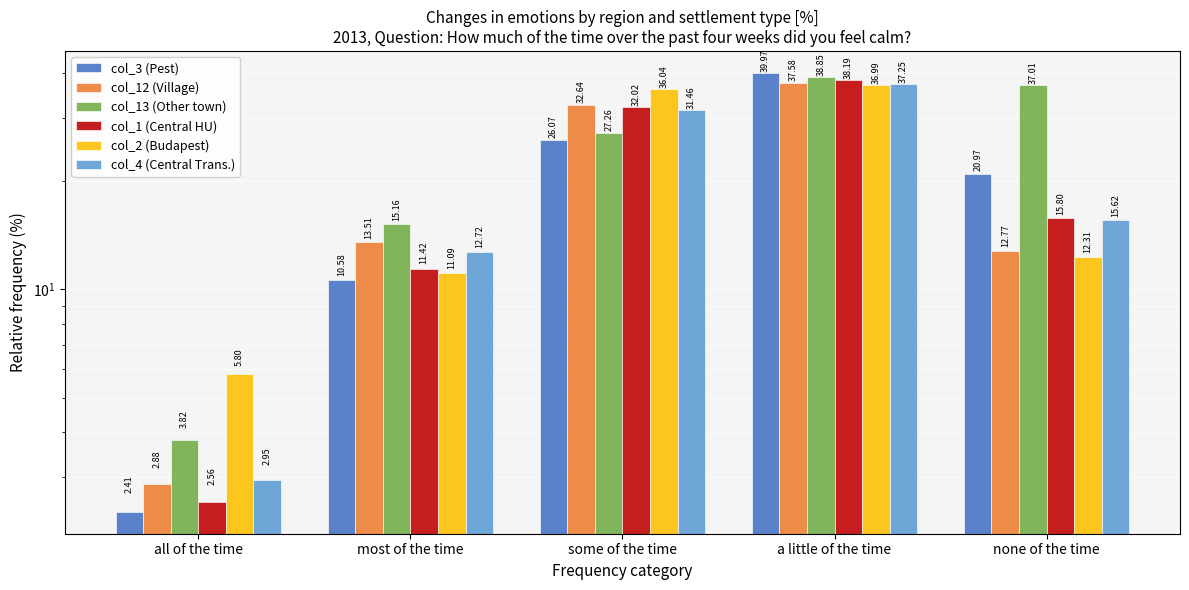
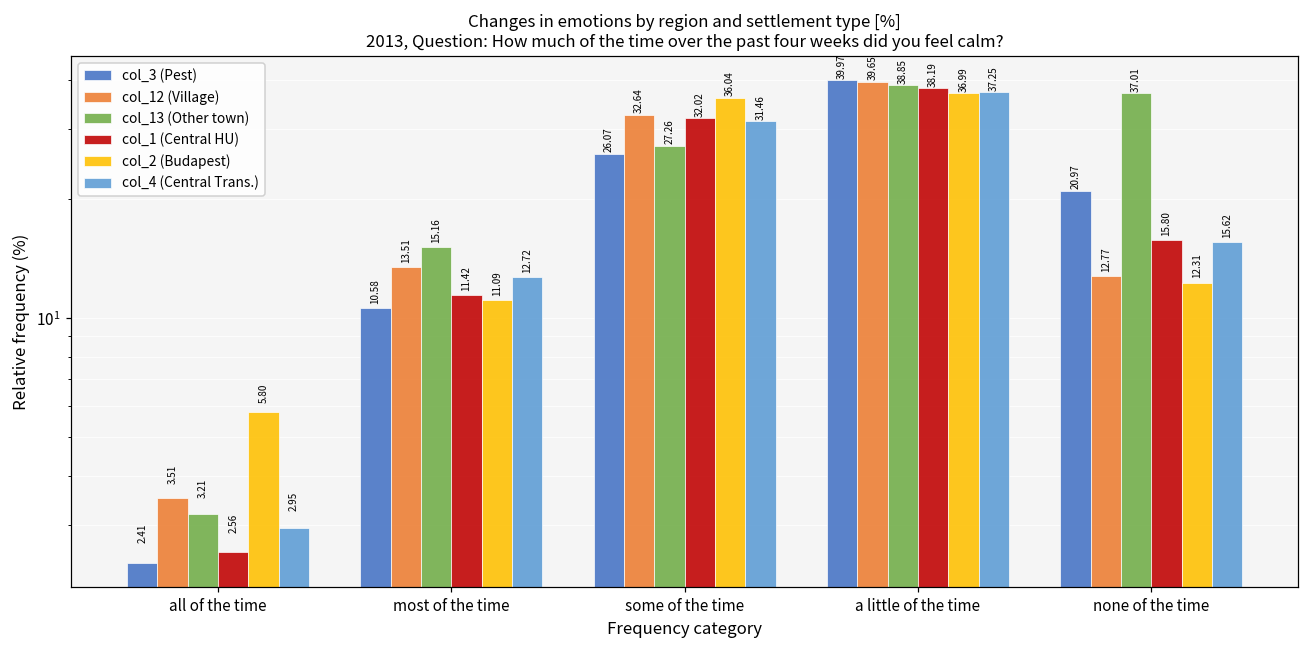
  {
    "col_12 (Village)": {
-     "all of the time": 2.88,
+     "all of the time": 3.51,
      "most of the time": 13.51,
      "some of the time": 32.64,
-     "a little of the time": 37.58,
+     "a little of the time": 39.65,
      "none of the time": 12.77
    },
    "col_13 (Other town)": {
-     "all of the time": 3.82,
+     "all of the time": 3.21,
      "most of the time": 15.16,
      "some of the time": 27.26,
      "a little of the time": 38.85,
      "none of the time": 37.01
    },
    "col_1 (Central HU)": {
      "all of the time": 2.56,
      "most of the time": 11.42,
      "some of the time": 32.02,
      "a little of the time": 38.19,
      "none of the time": 15.80
    },
    "col_2 (Budapest)": {
      "all of the time": 5.80,
      "most of the time": 11.09,
      "some of the time": 36.04,
      "a little of the time": 36.99,
      "none of the time": 12.31
    }
  }
